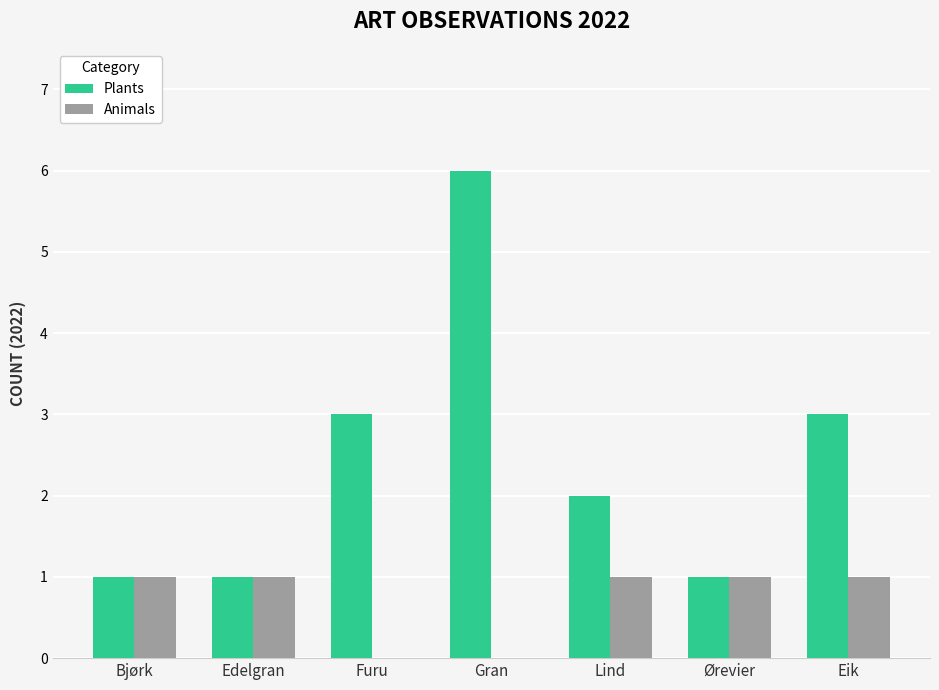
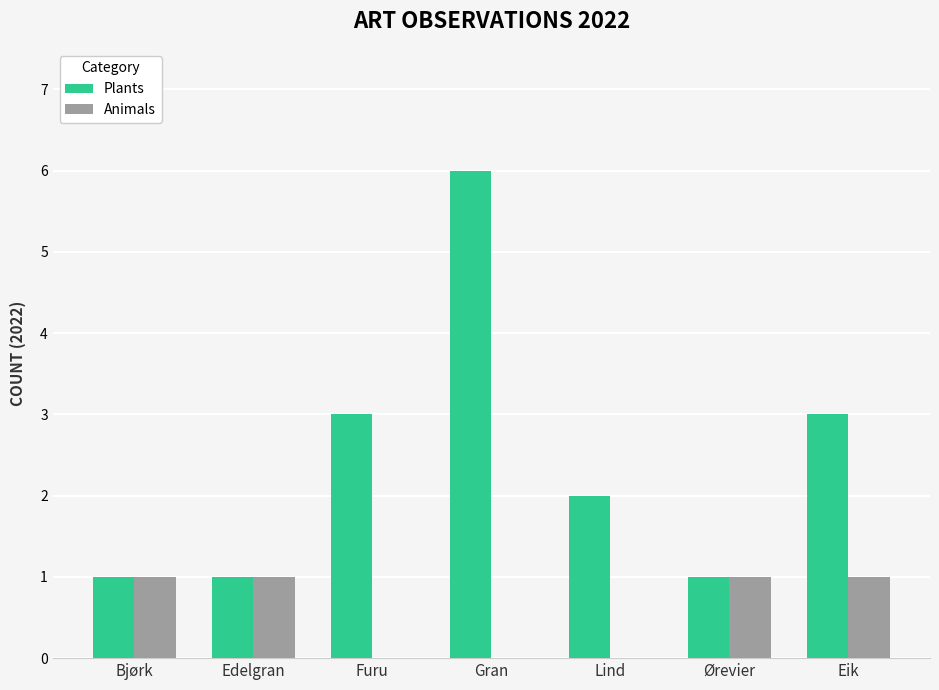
  {
    "Plants": {
      "Bjørk": 1,
      "Edelgran": 1,
      "Furu": 3,
      "Gran": 6,
      "Lind": 2,
      "Ørevier": 1,
      "Eik": 3
    },
    "Animals": {
      "Bjørk": 1,
      "Edelgran": 1,
      "Furu": 0,
      "Gran": 0,
-     "Lind": 1,
+     "Lind": 0,
      "Ørevier": 1,
      "Eik": 1
    }
  }
